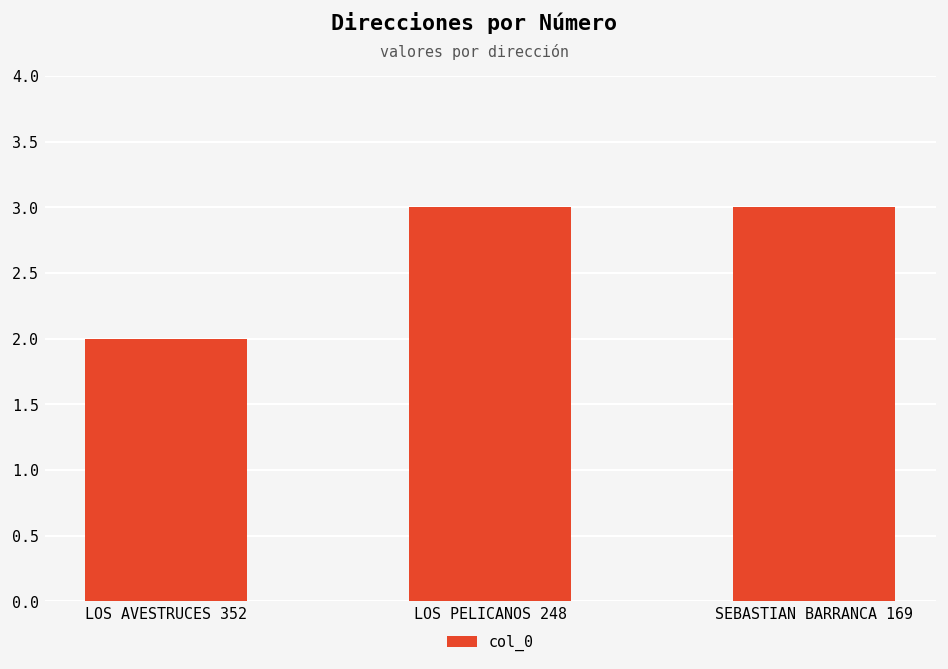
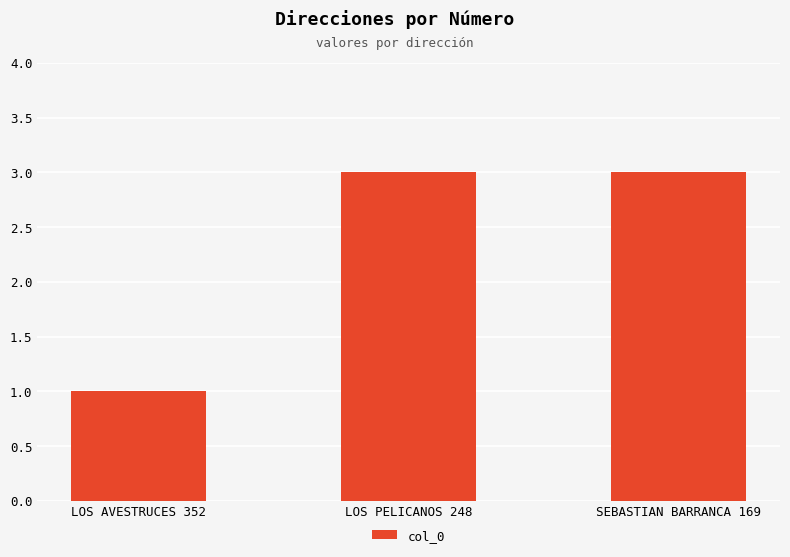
  {
-   "LOS AVESTRUCES 352": 2,
+   "LOS AVESTRUCES 352": 1,
    "LOS PELICANOS 248": 3,
    "SEBASTIAN BARRANCA 169": 3
  }
